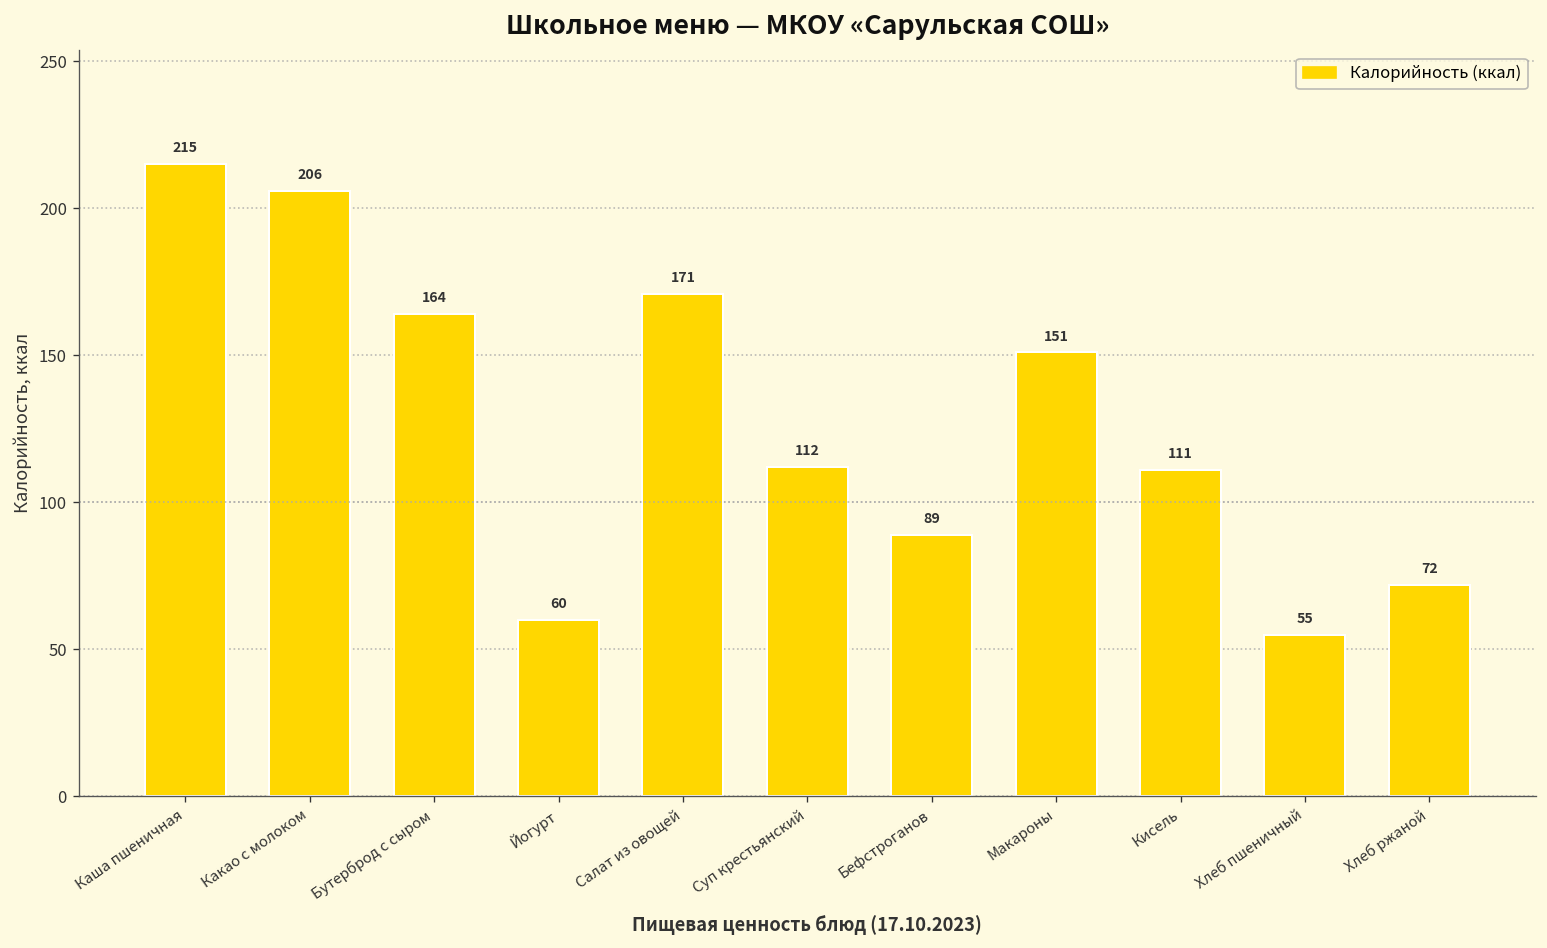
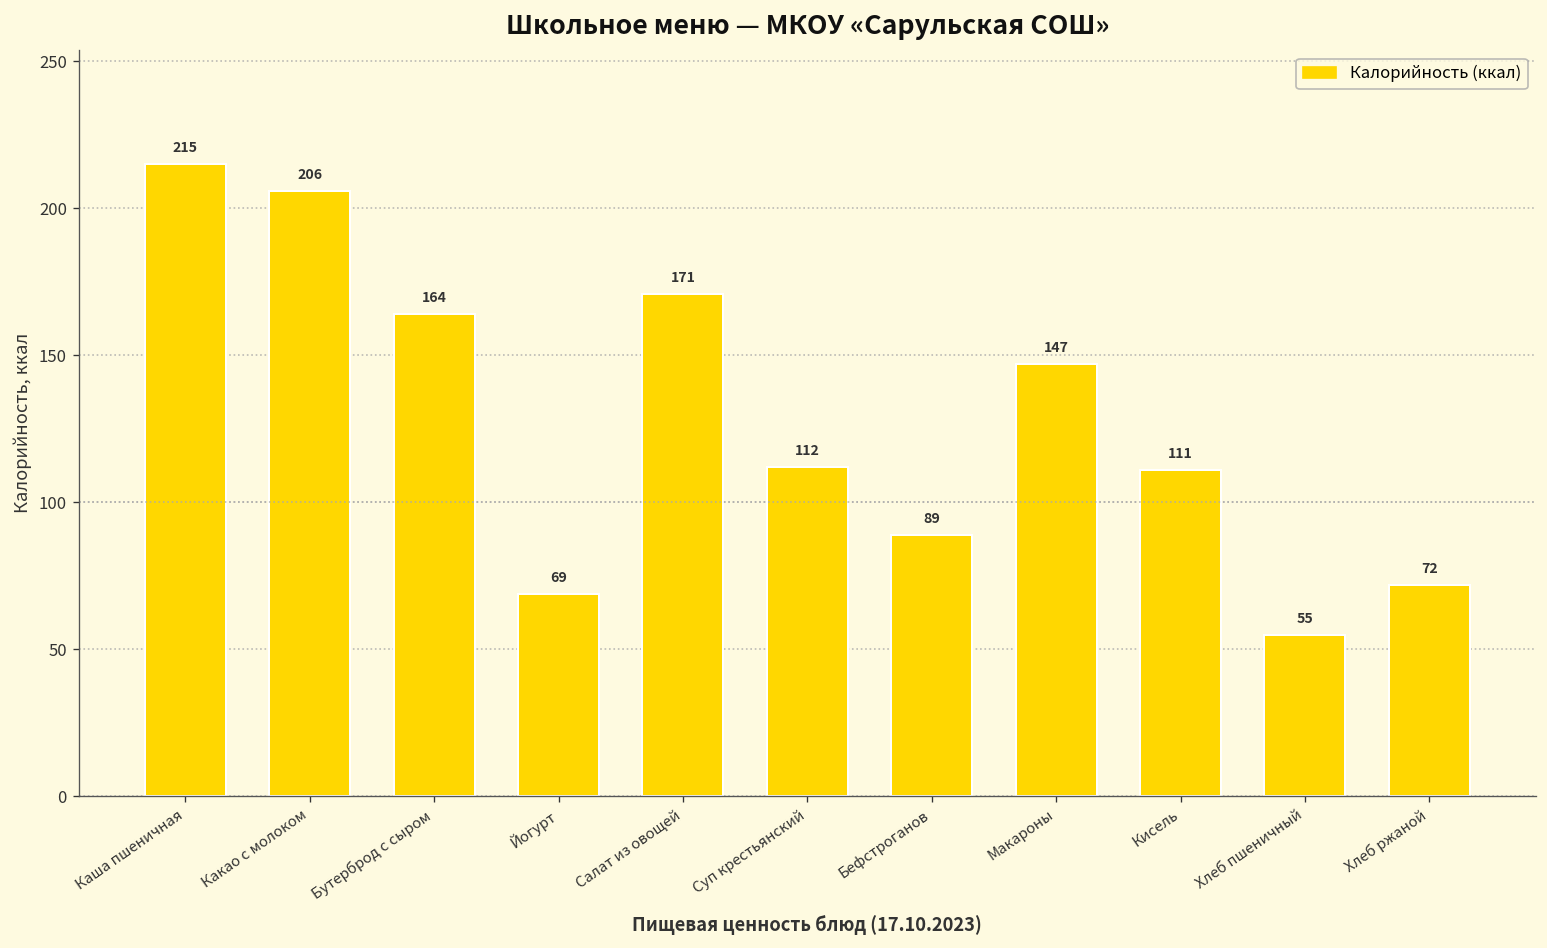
  {
    "Каша пшеничная": 215,
    "Какао с молоком": 206,
    "Бутерброд с сыром": 164,
-   "Йогурт": 60,
+   "Йогурт": 69,
    "Салат из овощей": 171,
    "Суп крестьянский": 112,
    "Бефстроганов": 89,
-   "Макароны": 151,
+   "Макароны": 147,
    "Кисель": 111,
    "Хлеб пшеничный": 55,
    "Хлеб ржаной": 72
  }
